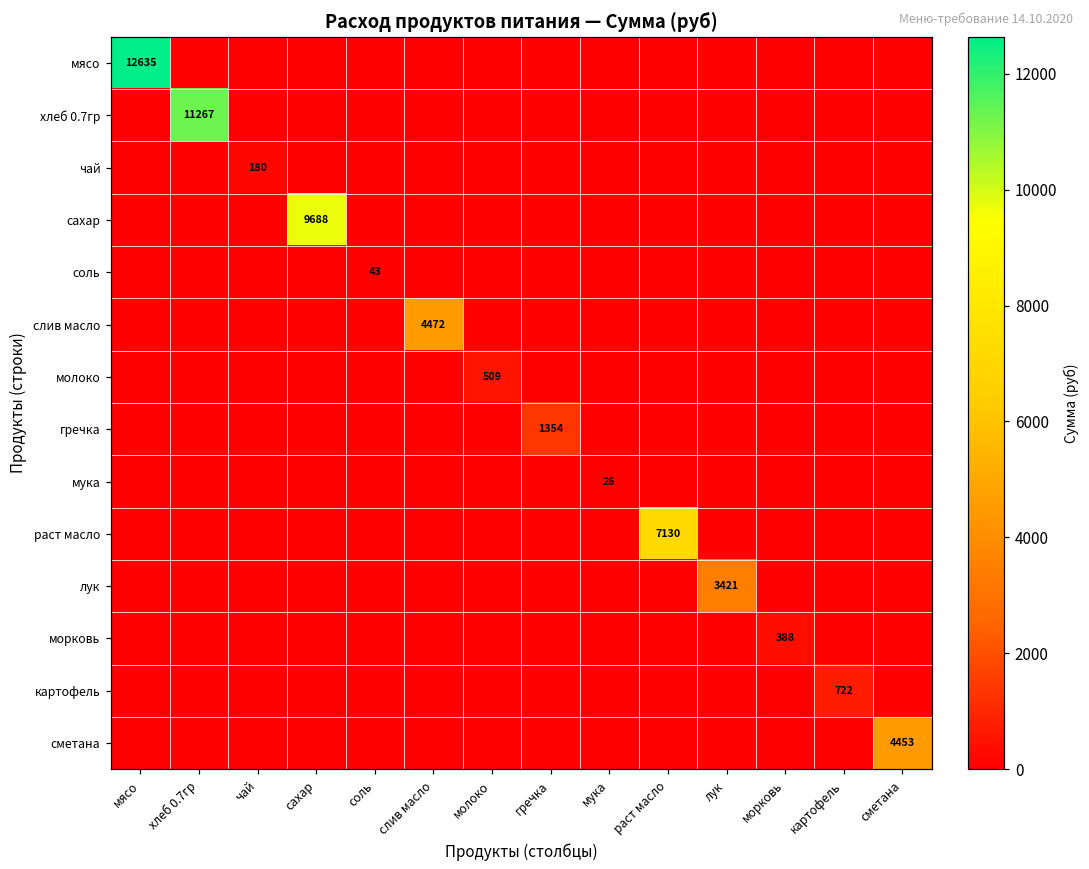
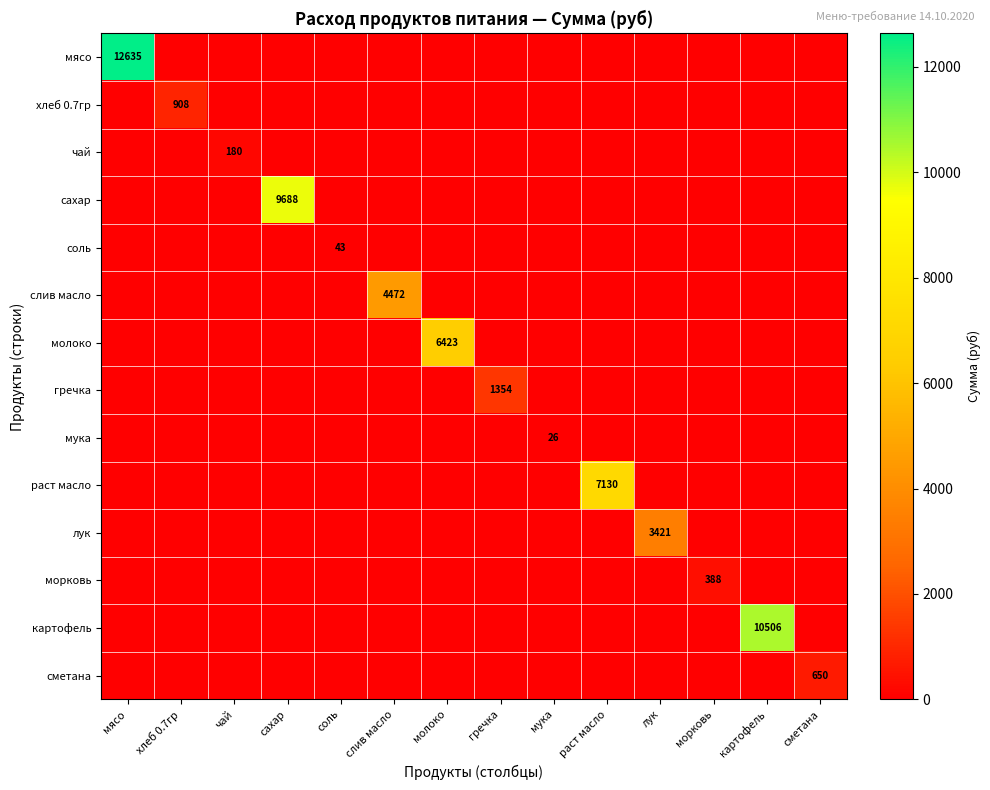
  {
    "мясо": {
      "мясо": 12635
    },
    "хлеб 0.7гр": {
-     "хлеб 0.7гр": 11267
+     "хлеб 0.7гр": 908
    },
    "чай": {
      "чай": 180
    },
    "сахар": {
      "сахар": 9688
    },
    "соль": {
      "соль": 43
    },
    "слив масло": {
      "слив масло": 4472
    },
    "молоко": {
-     "молоко": 509
+     "молоко": 6423
    },
    "гречка": {
      "гречка": 1354
    },
    "мука": {
      "мука": 26
    },
    "раст масло": {
      "раст масло": 7130
    },
    "лук": {
      "лук": 3421
    },
    "морковь": {
      "морковь": 388
    },
    "картофель": {
-     "картофель": 722
+     "картофель": 10506
    },
    "сметана": {
-     "сметана": 4453
+     "сметана": 650
    }
  }
